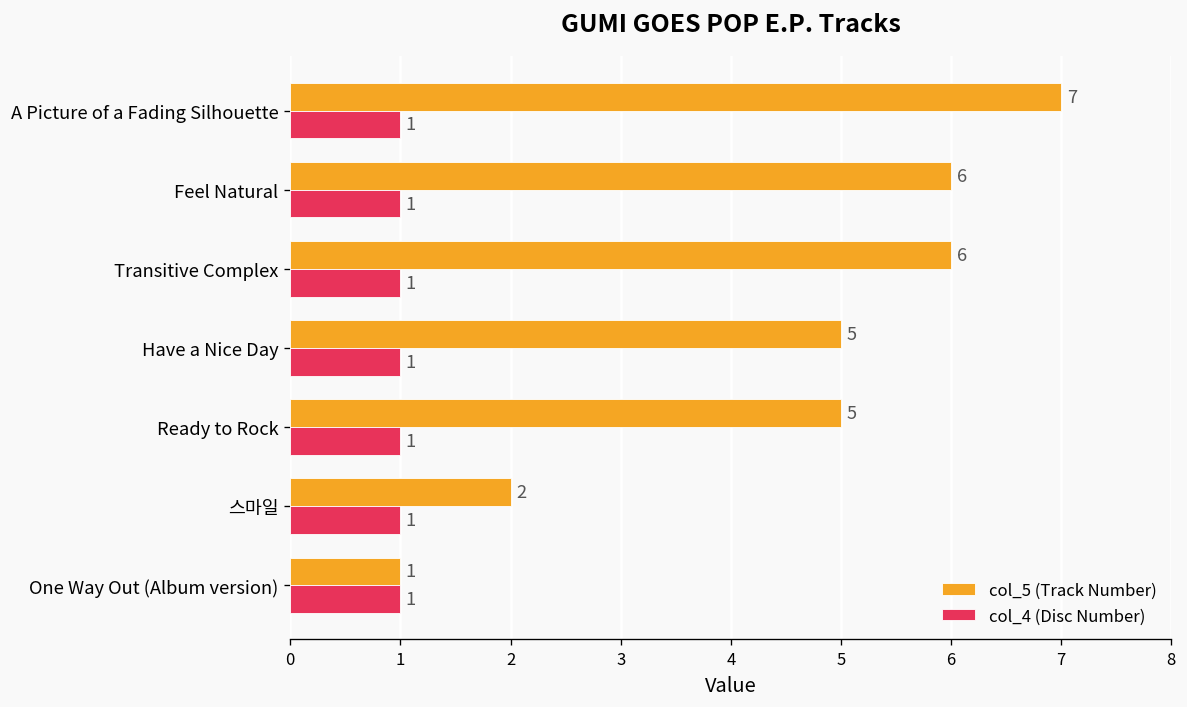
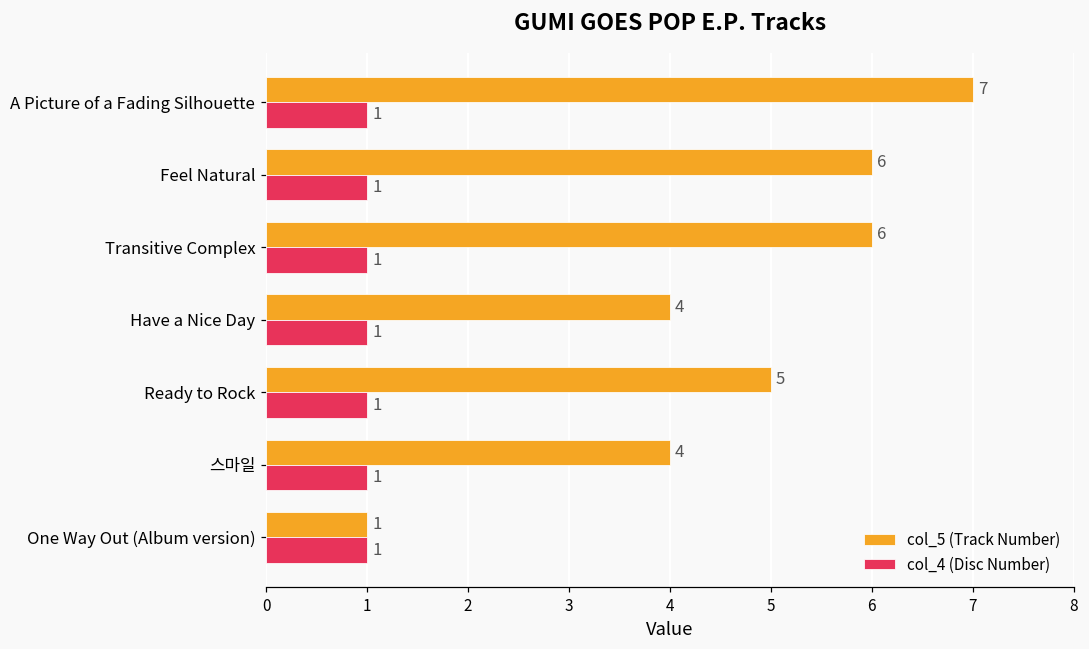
  {
    "col_5 (Track Number)": {
      "A Picture of a Fading Silhouette": 7,
      "Feel Natural": 6,
      "Transitive Complex": 6,
-     "Have a Nice Day": 5,
+     "Have a Nice Day": 4,
      "Ready to Rock": 5,
-     "스마일": 2,
+     "스마일": 4,
      "One Way Out (Album version)": 1
    },
    "col_4 (Disc Number)": {
      "A Picture of a Fading Silhouette": 1,
      "Feel Natural": 1,
      "Transitive Complex": 1,
      "Have a Nice Day": 1,
      "Ready to Rock": 1,
      "스마일": 1,
      "One Way Out (Album version)": 1
    }
  }
